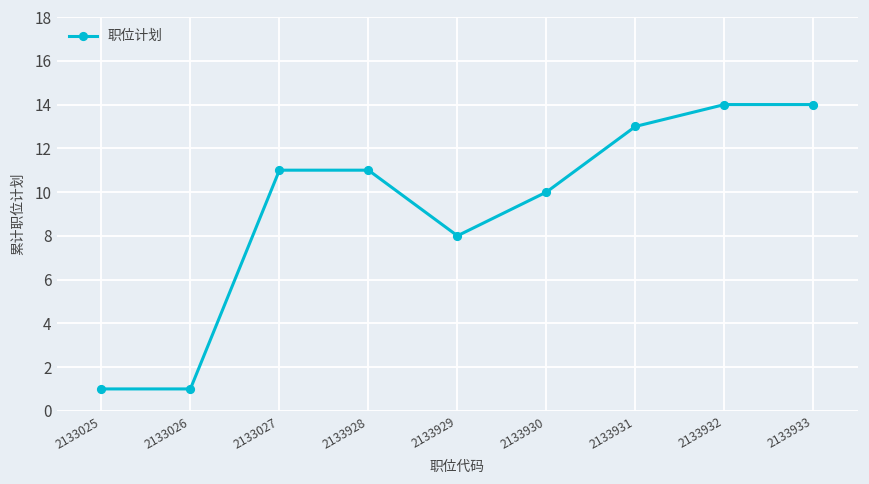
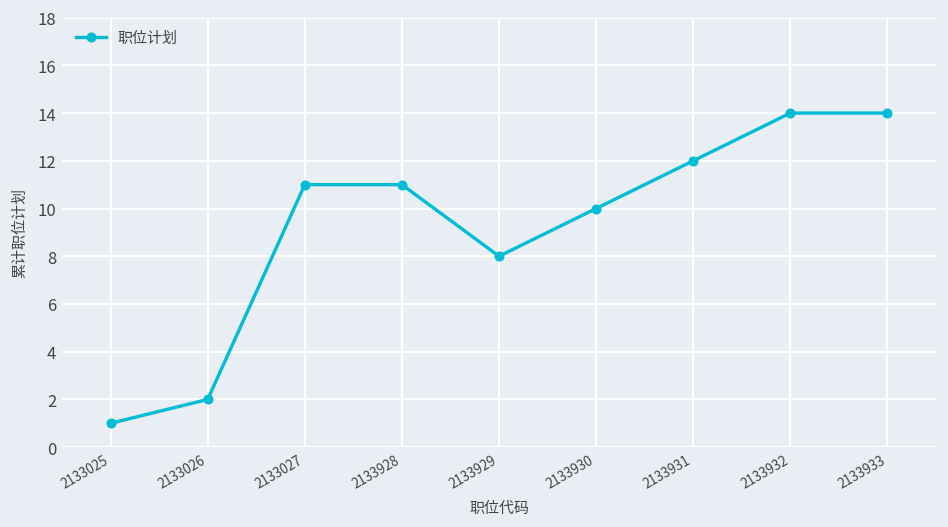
  {
    "2133025": 1,
-   "2133026": 1,
+   "2133026": 2,
    "2133027": 11,
    "2133928": 11,
    "2133929": 8,
    "2133930": 10,
-   "2133931": 13,
+   "2133931": 12,
    "2133932": 14,
    "2133933": 14
  }
